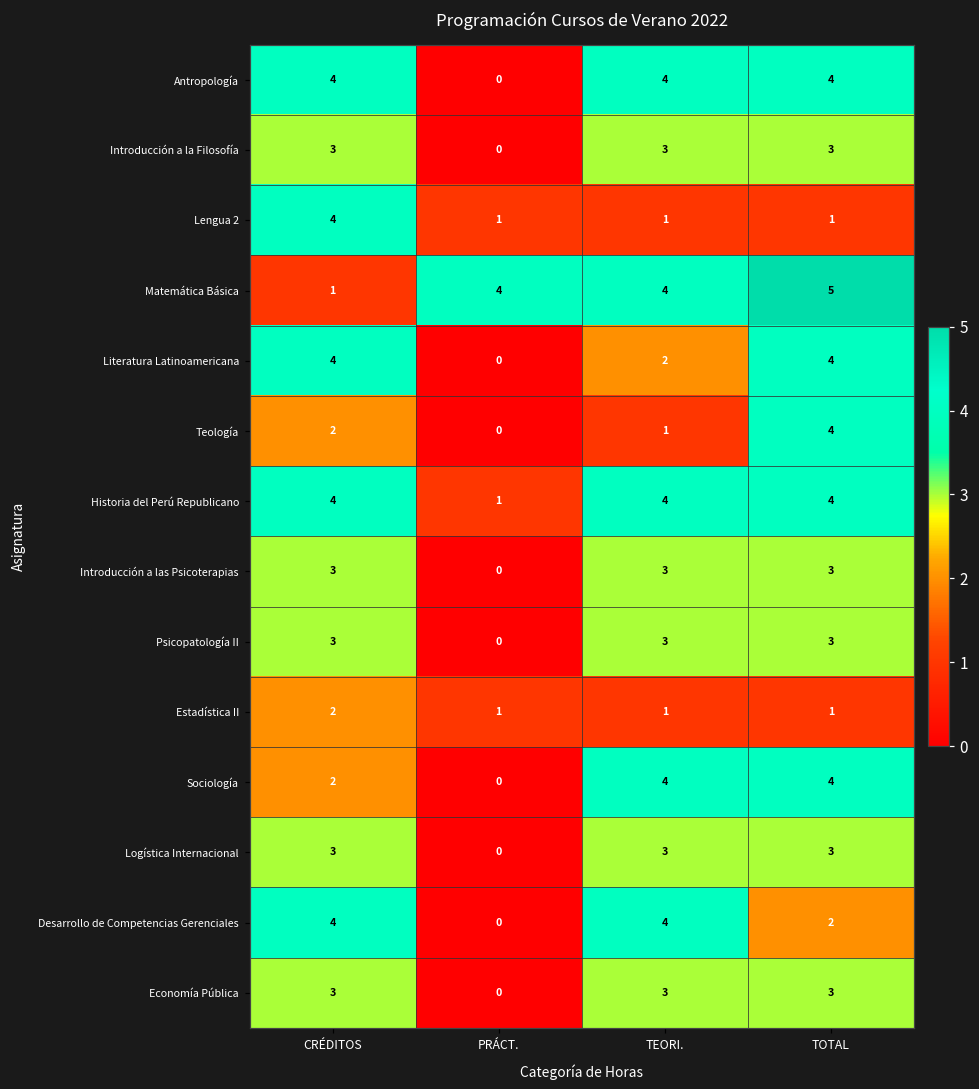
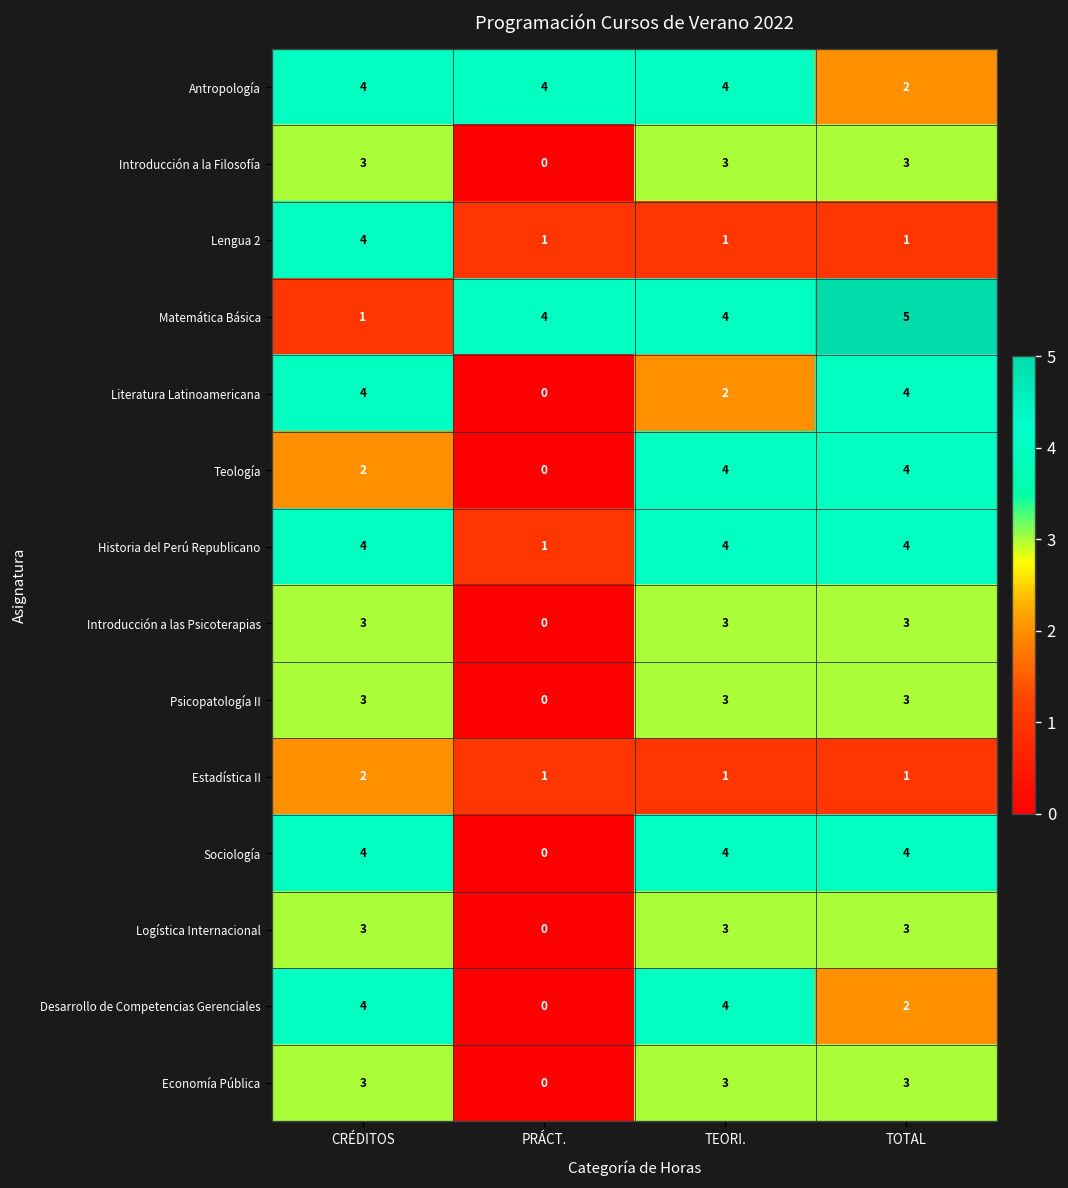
  {
    "Antropología": {
      "CRÉDITOS": 4,
-     "PRÁCT.": 0,
+     "PRÁCT.": 4,
      "TEORI.": 4,
-     "TOTAL": 4
+     "TOTAL": 2
    },
    "Introducción a la Filosofía": {
      "CRÉDITOS": 3,
      "PRÁCT.": 0,
      "TEORI.": 3,
      "TOTAL": 3
    },
    "Lengua 2": {
      "CRÉDITOS": 4,
      "PRÁCT.": 1,
      "TEORI.": 1,
      "TOTAL": 1
    },
    "Matemática Básica": {
      "CRÉDITOS": 1,
      "PRÁCT.": 4,
      "TEORI.": 4,
      "TOTAL": 5
    },
    "Literatura Latinoamericana": {
      "CRÉDITOS": 4,
      "PRÁCT.": 0,
      "TEORI.": 2,
      "TOTAL": 4
    },
    "Teología": {
      "CRÉDITOS": 2,
      "PRÁCT.": 0,
-     "TEORI.": 1,
+     "TEORI.": 4,
      "TOTAL": 4
    },
    "Historia del Perú Republicano": {
      "CRÉDITOS": 4,
      "PRÁCT.": 1,
      "TEORI.": 4,
      "TOTAL": 4
    },
    "Introducción a las Psicoterapias": {
      "CRÉDITOS": 3,
      "PRÁCT.": 0,
      "TEORI.": 3,
      "TOTAL": 3
    },
    "Psicopatología II": {
      "CRÉDITOS": 3,
      "PRÁCT.": 0,
      "TEORI.": 3,
      "TOTAL": 3
    },
    "Estadística II": {
      "CRÉDITOS": 2,
      "PRÁCT.": 1,
      "TEORI.": 1,
      "TOTAL": 1
    },
    "Sociología": {
-     "CRÉDITOS": 2,
+     "CRÉDITOS": 4,
      "PRÁCT.": 0,
      "TEORI.": 4,
      "TOTAL": 4
    },
    "Logística Internacional": {
      "CRÉDITOS": 3,
      "PRÁCT.": 0,
      "TEORI.": 3,
      "TOTAL": 3
    },
    "Desarrollo de Competencias Gerenciales": {
      "CRÉDITOS": 4,
      "PRÁCT.": 0,
      "TEORI.": 4,
      "TOTAL": 2
    },
    "Economía Pública": {
      "CRÉDITOS": 3,
      "PRÁCT.": 0,
      "TEORI.": 3,
      "TOTAL": 3
    }
  }
